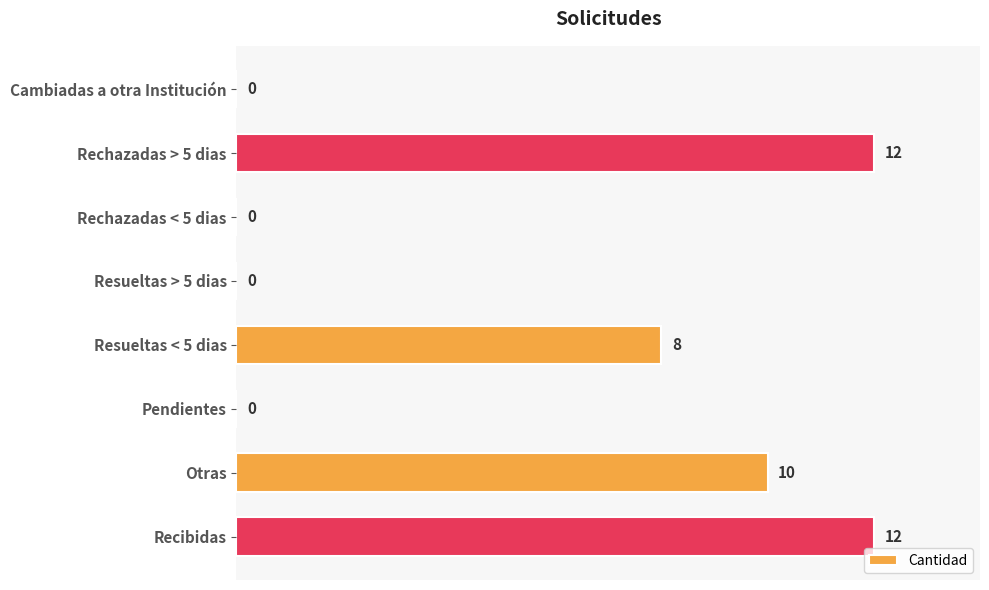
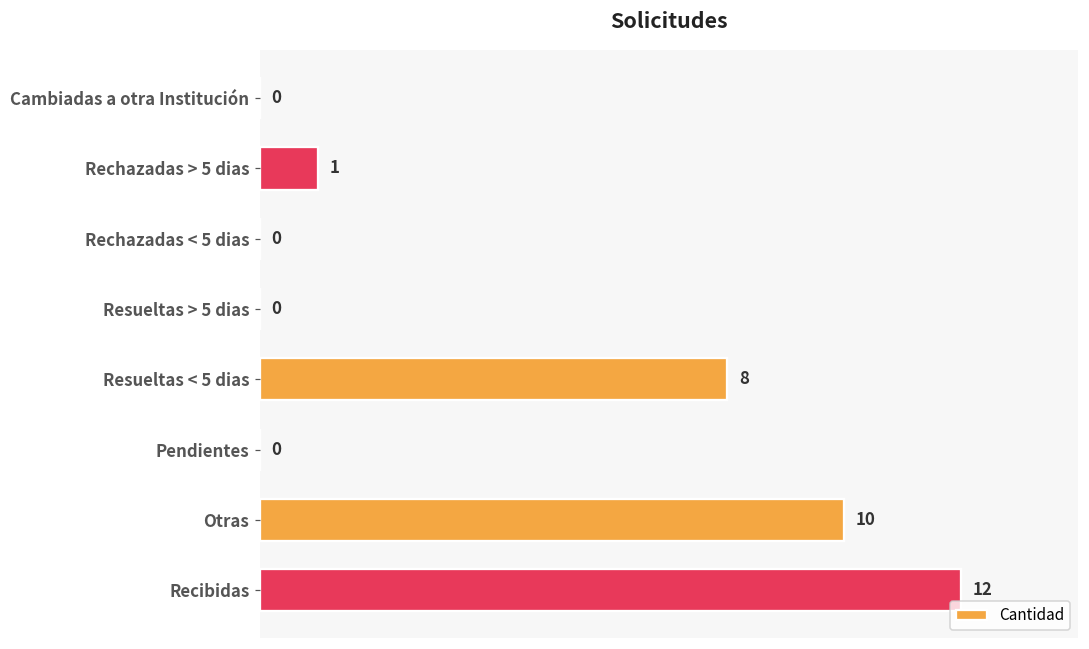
  {
    "Cambiadas a otra Institución": 0,
-   "Rechazadas > 5 dias": 12,
+   "Rechazadas > 5 dias": 1,
    "Rechazadas < 5 dias": 0,
    "Resueltas > 5 dias": 0,
    "Resueltas < 5 dias": 8,
    "Pendientes": 0,
    "Otras": 10,
    "Recibidas": 12
  }
